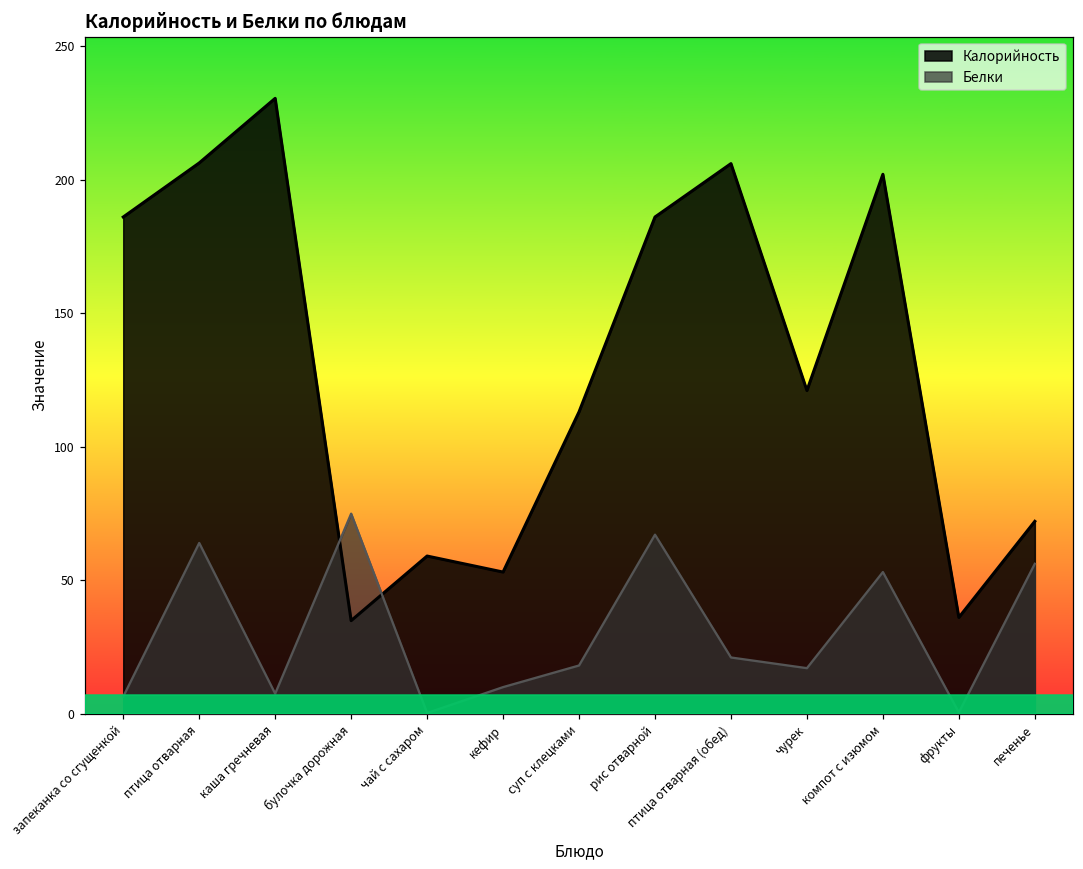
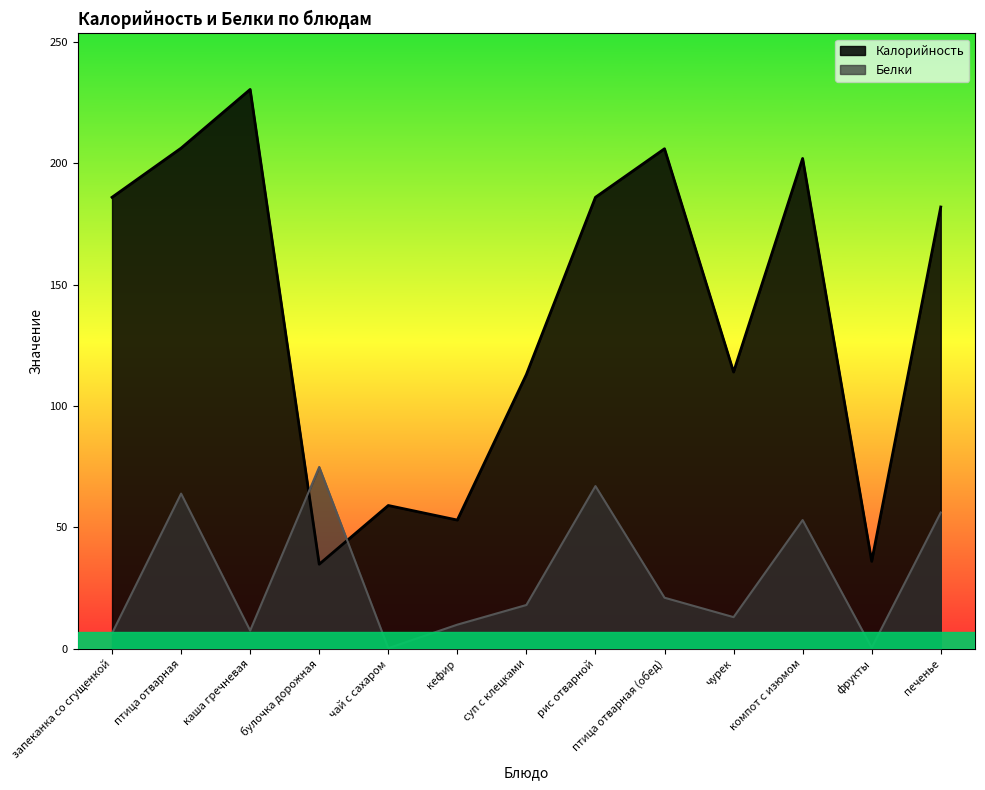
  {
    "Калорийность": {
      "запеканка со сгущенкой": 186,
      "птица отварная": 206,
      "каша гречневая": 230,
      "булочка дорожная": 35,
      "чай с сахаром": 59,
      "кефир": 53,
      "суп с клецками": 113,
      "рис отварной": 186,
      "птица отварная (обед)": 206,
-     "чурек": 121,
+     "чурек": 114,
      "компот с изюмом": 202,
      "фрукты": 36,
-     "печенье": 72
+     "печенье": 182
    },
    "Белки": {
      "птица отварная": 64,
      "каша гречневая": 7,
      "булочка дорожная": 75,
      "кефир": 10,
      "суп с клецками": 18,
      "рис отварной": 67,
      "птица отварная (обед)": 21,
-     "чурек": 17,
+     "чурек": 13,
      "компот с изюмом": 53,
      "печенье": 56
    }
  }
